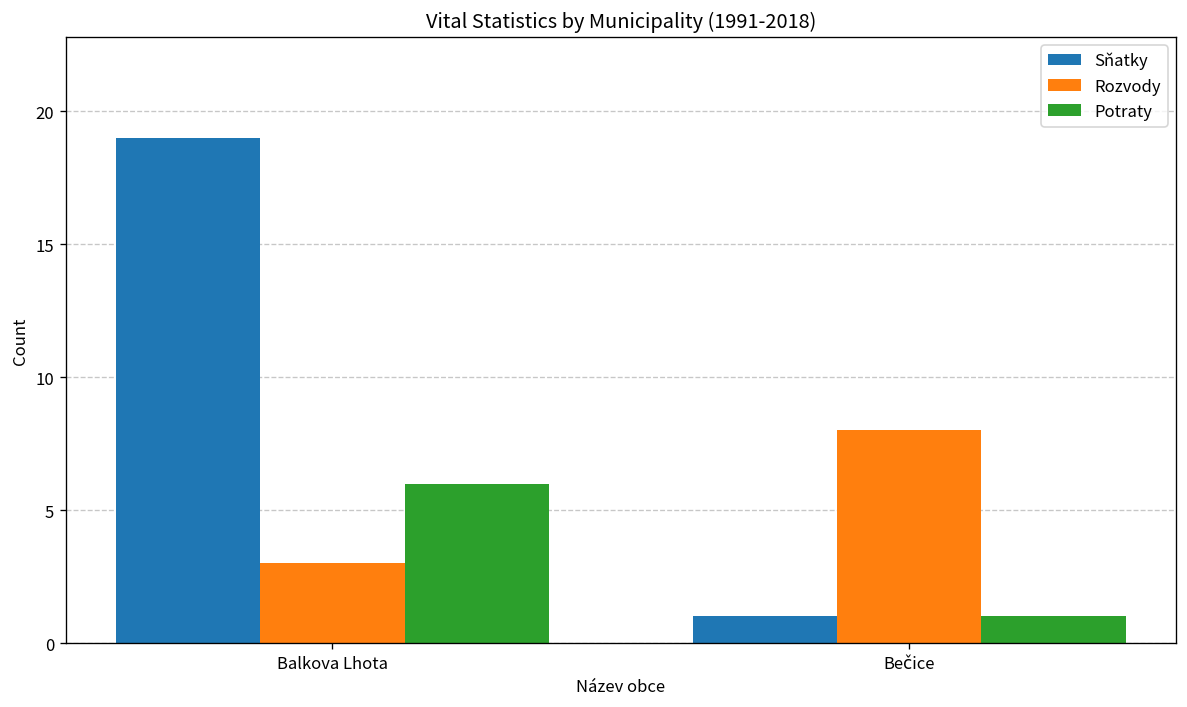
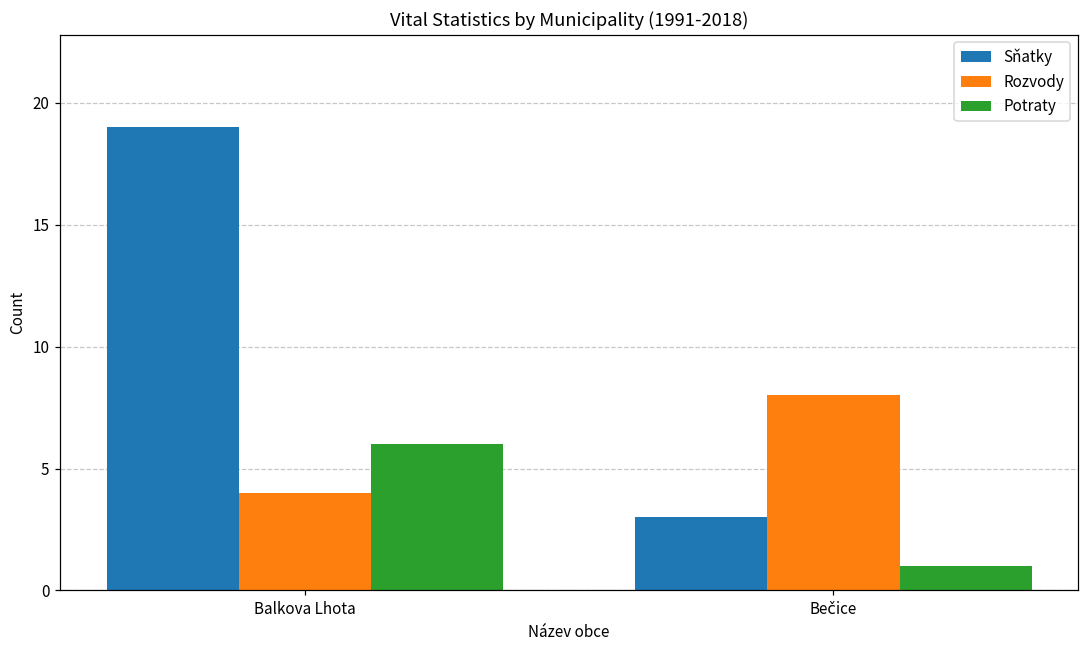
  {
    "Sňatky": {
      "Balkova Lhota": 19,
-     "Bečice": 1
+     "Bečice": 3
    },
    "Rozvody": {
-     "Balkova Lhota": 3,
+     "Balkova Lhota": 4,
      "Bečice": 8
    },
    "Potraty": {
      "Balkova Lhota": 6,
      "Bečice": 1
    }
  }
